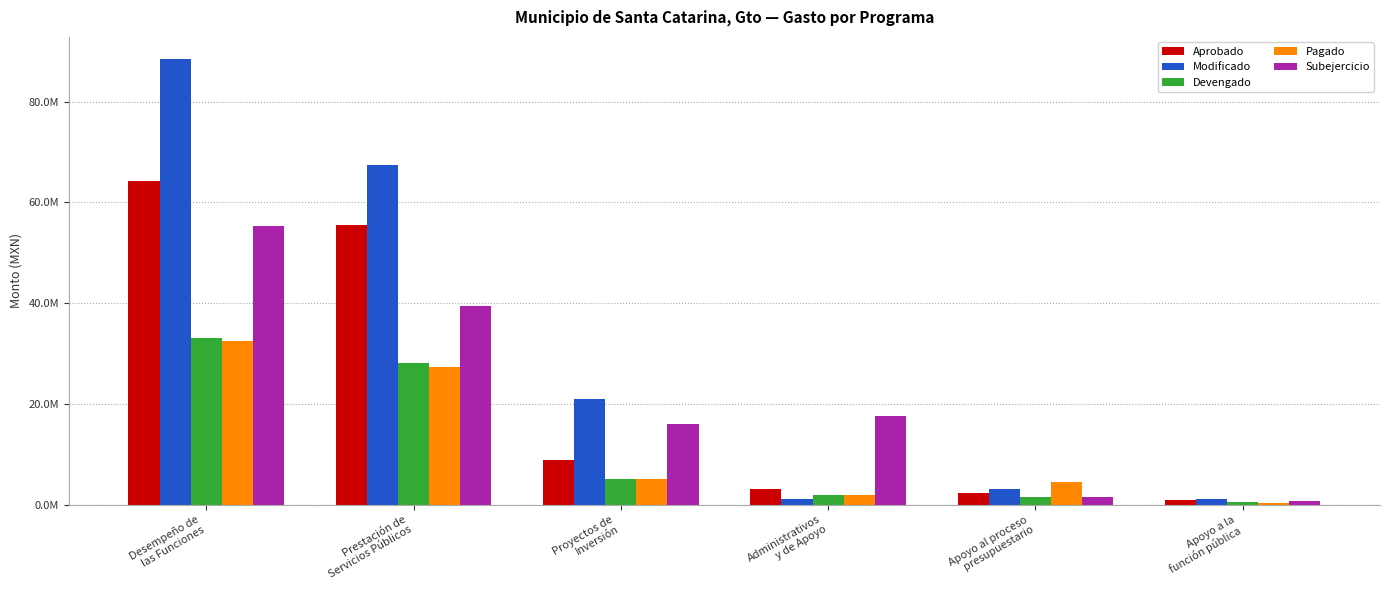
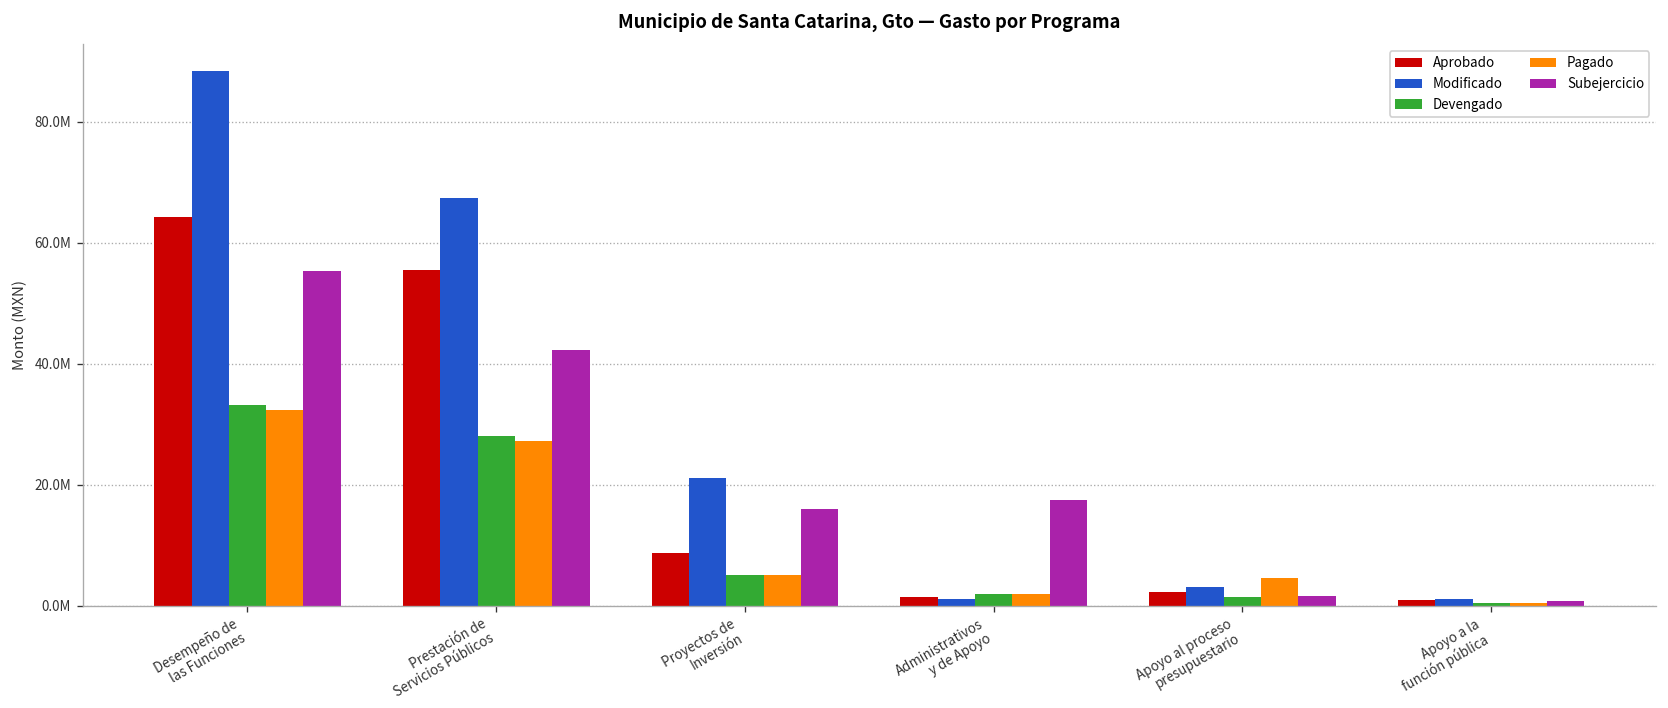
  {
    "Aprobado": {
      "Desempeño de las Funciones": 64000000,
      "Prestación de Servicios Públicos": 56000000,
      "Proyectos de Inversión": 9000000,
-     "Administrativos y de Apoyo": 3000000,
+     "Administrativos y de Apoyo": 1000000,
      "Apoyo al proceso presupuestario": 2000000,
      "Apoyo a la función pública": 1000000
    },
    "Modificado": {
      "Desempeño de las Funciones": 88000000,
      "Prestación de Servicios Públicos": 67000000,
      "Proyectos de Inversión": 21000000,
      "Administrativos y de Apoyo": 1000000,
      "Apoyo al proceso presupuestario": 3000000,
      "Apoyo a la función pública": 1000000
    },
    "Devengado": {
      "Desempeño de las Funciones": 33000000,
      "Prestación de Servicios Públicos": 28000000,
      "Proyectos de Inversión": 5000000,
      "Administrativos y de Apoyo": 2000000,
      "Apoyo al proceso presupuestario": 1000000
    },
    "Pagado": {
      "Desempeño de las Funciones": 32000000,
      "Prestación de Servicios Públicos": 27000000,
      "Proyectos de Inversión": 5000000,
      "Administrativos y de Apoyo": 2000000,
      "Apoyo al proceso presupuestario": 5000000
    },
    "Subejercicio": {
      "Desempeño de las Funciones": 55000000,
-     "Prestación de Servicios Públicos": 39000000,
+     "Prestación de Servicios Públicos": 42000000,
      "Proyectos de Inversión": 16000000,
      "Administrativos y de Apoyo": 17000000,
      "Apoyo al proceso presupuestario": 2000000,
      "Apoyo a la función pública": 1000000
    }
  }
